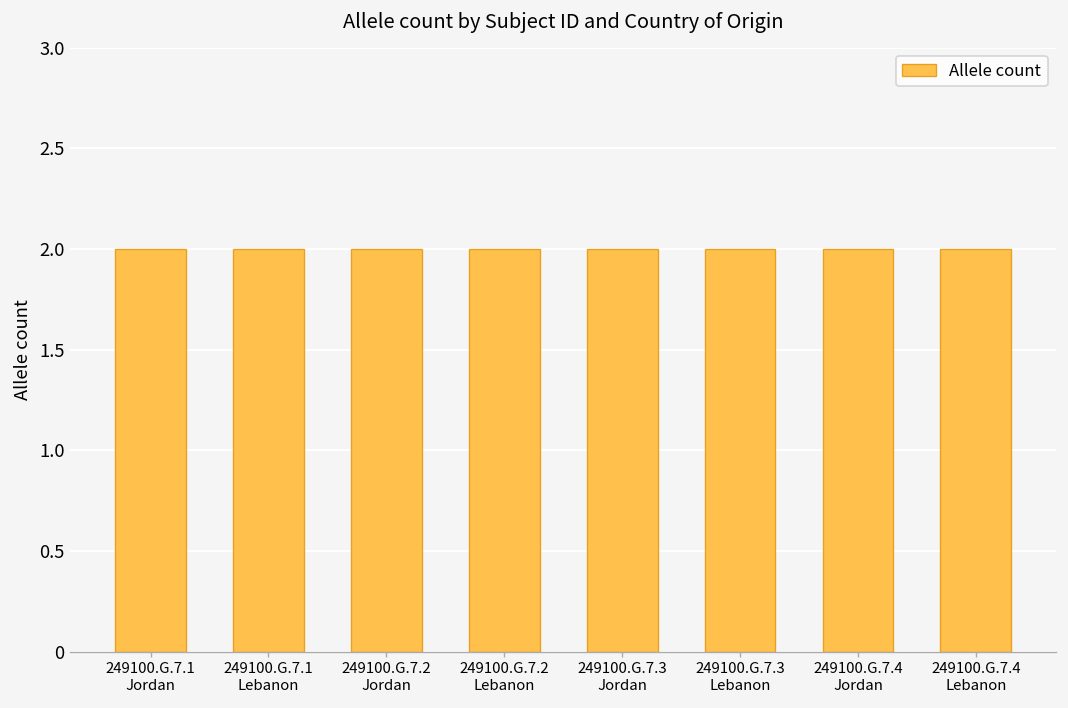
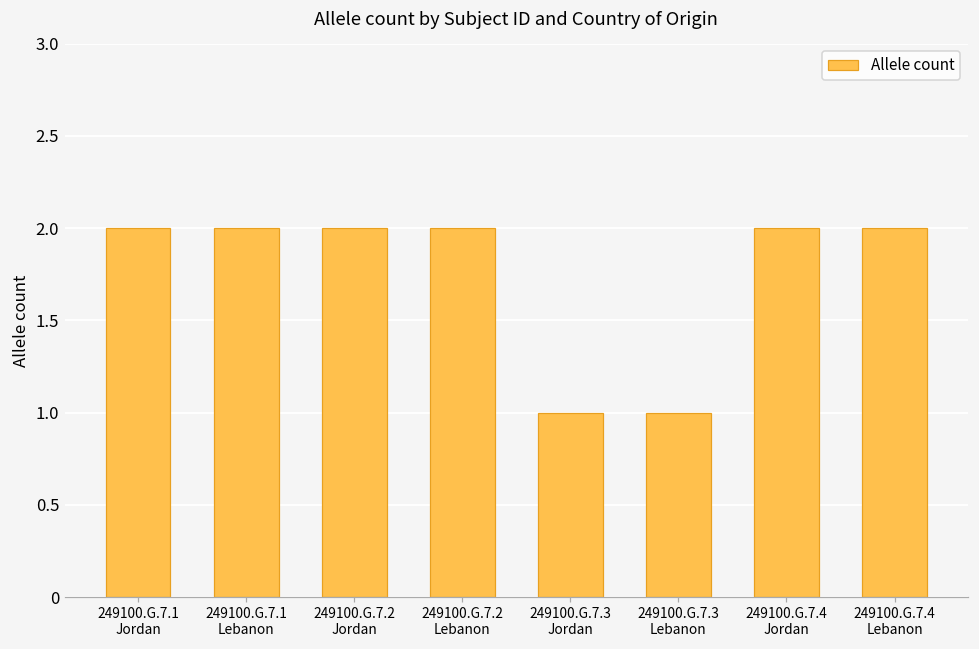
  {
    "249100.G.7.1 Jordan": 2,
    "249100.G.7.1 Lebanon": 2,
    "249100.G.7.2 Jordan": 2,
    "249100.G.7.2 Lebanon": 2,
-   "249100.G.7.3 Jordan": 2,
-   "249100.G.7.3 Lebanon": 2,
+   "249100.G.7.3 Jordan": 1,
+   "249100.G.7.3 Lebanon": 1,
    "249100.G.7.4 Jordan": 2,
    "249100.G.7.4 Lebanon": 2
  }
